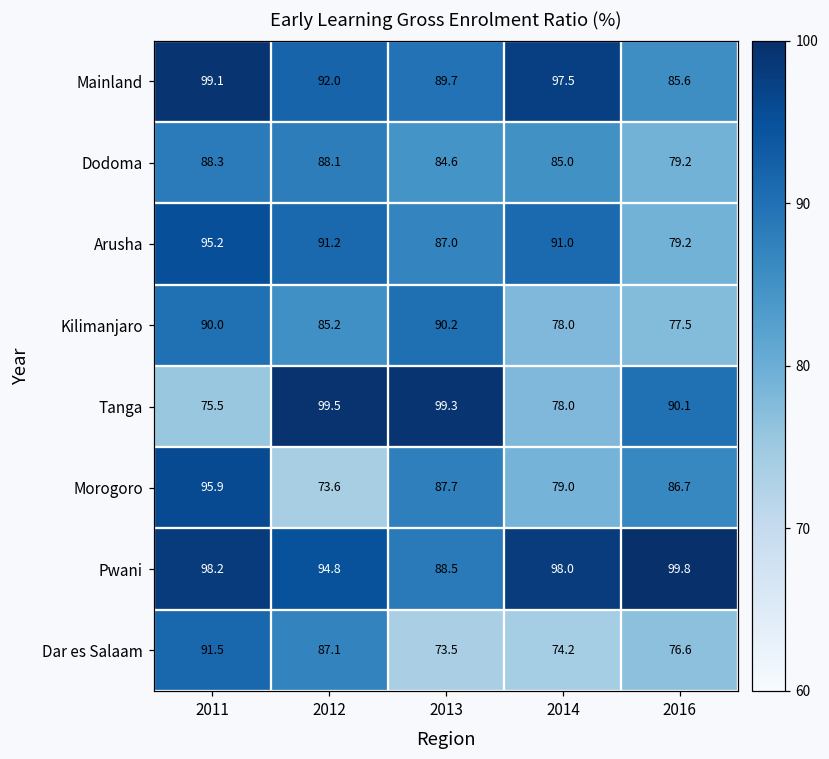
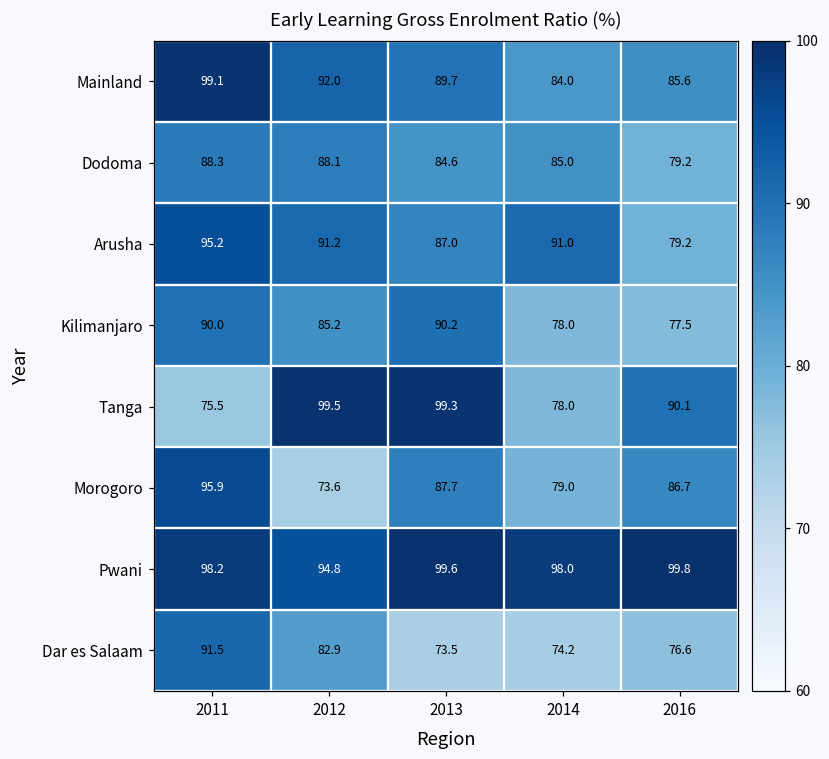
  {
    "Mainland": {
      "2011": 99.1,
      "2012": 92.0,
      "2013": 89.7,
-     "2014": 97.5,
+     "2014": 84.0,
      "2016": 85.6
    },
    "Dodoma": {
      "2011": 88.3,
      "2012": 88.1,
      "2013": 84.6,
      "2014": 85.0,
      "2016": 79.2
    },
    "Arusha": {
      "2011": 95.2,
      "2012": 91.2,
      "2013": 87.0,
      "2014": 91.0,
      "2016": 79.2
    },
    "Kilimanjaro": {
      "2011": 90.0,
      "2012": 85.2,
      "2013": 90.2,
      "2014": 78.0,
      "2016": 77.5
    },
    "Tanga": {
      "2011": 75.5,
      "2012": 99.5,
      "2013": 99.3,
      "2014": 78.0,
      "2016": 90.1
    },
    "Morogoro": {
      "2011": 95.9,
      "2012": 73.6,
      "2013": 87.7,
      "2014": 79.0,
      "2016": 86.7
    },
    "Pwani": {
      "2011": 98.2,
      "2012": 94.8,
-     "2013": 88.5,
+     "2013": 99.6,
      "2014": 98.0,
      "2016": 99.8
    },
    "Dar es Salaam": {
      "2011": 91.5,
-     "2012": 87.1,
+     "2012": 82.9,
      "2013": 73.5,
      "2014": 74.2,
      "2016": 76.6
    }
  }
